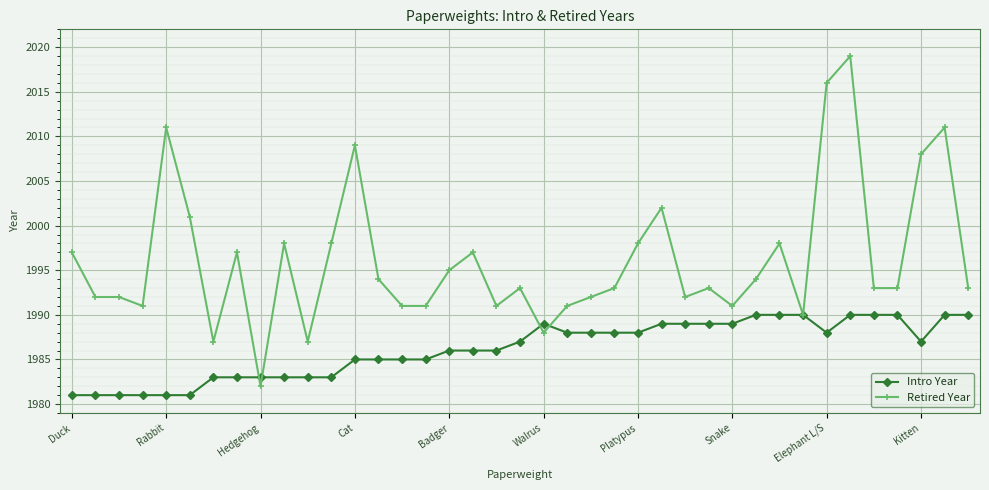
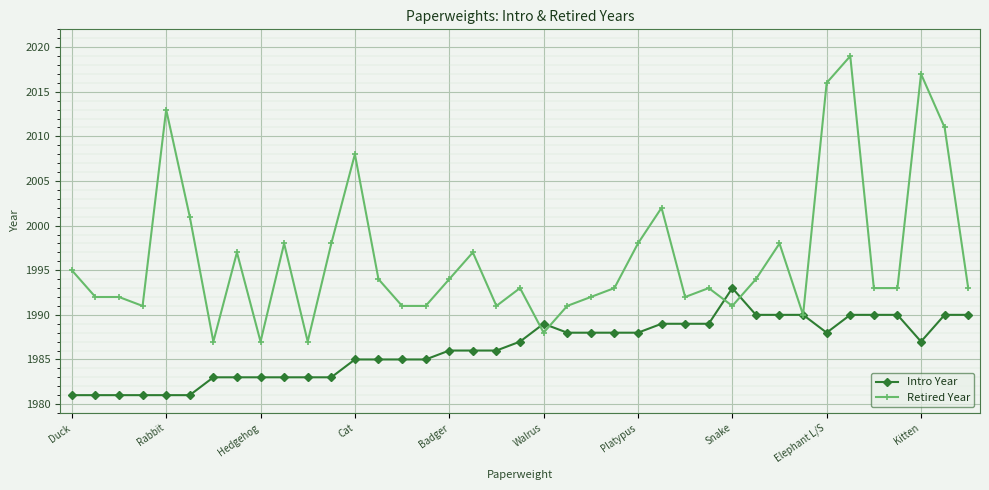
  {
    "Intro Year": {
      "Duck": 1981,
      "Rabbit": 1981,
      "Hedgehog": 1983,
      "Cat": 1985,
      "Badger": 1986,
      "Walrus": 1989,
      "Platypus": 1988,
-     "Snake": 1989,
+     "Snake": 1993,
      "Elephant L/S": 1988,
      "Kitten": 1987
    },
    "Retired Year": {
-     "Duck": 1997,
-     "Rabbit": 2011,
-     "Hedgehog": 1982,
-     "Cat": 2009,
-     "Badger": 1995,
+     "Duck": 1995,
+     "Rabbit": 2013,
+     "Hedgehog": 1987,
+     "Cat": 2008,
+     "Badger": 1994,
      "Walrus": 1988,
      "Platypus": 1998,
      "Snake": 1991,
      "Elephant L/S": 2016,
-     "Kitten": 2008
+     "Kitten": 2017
    }
  }
